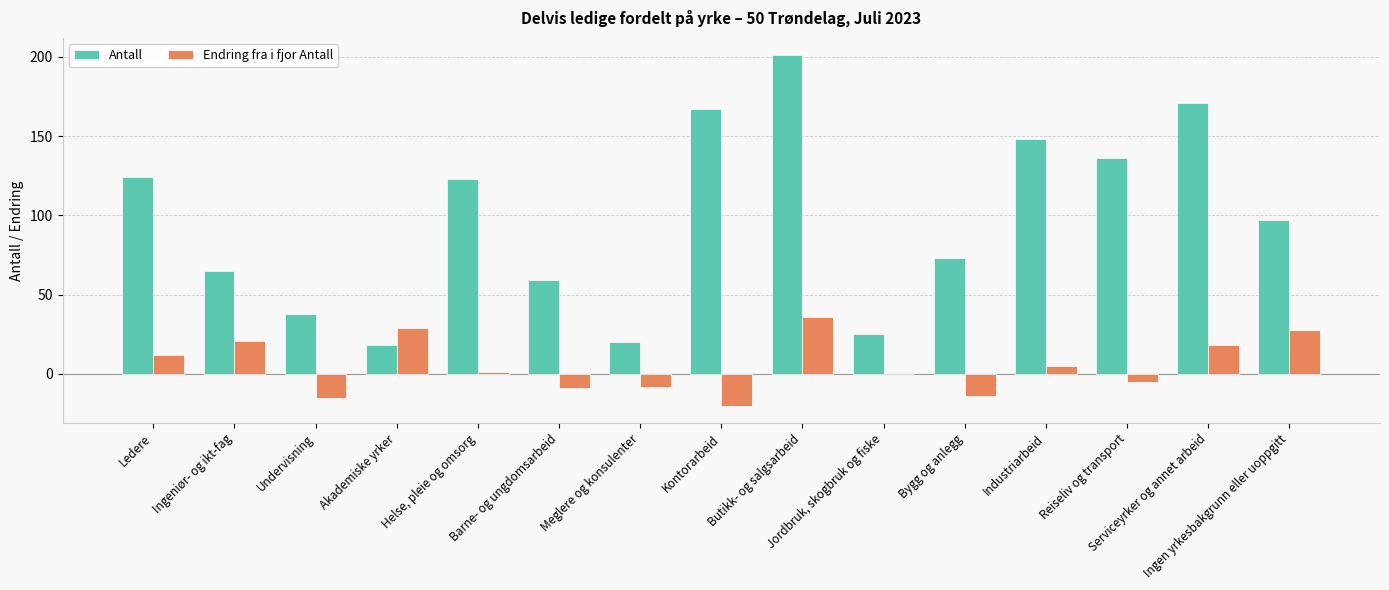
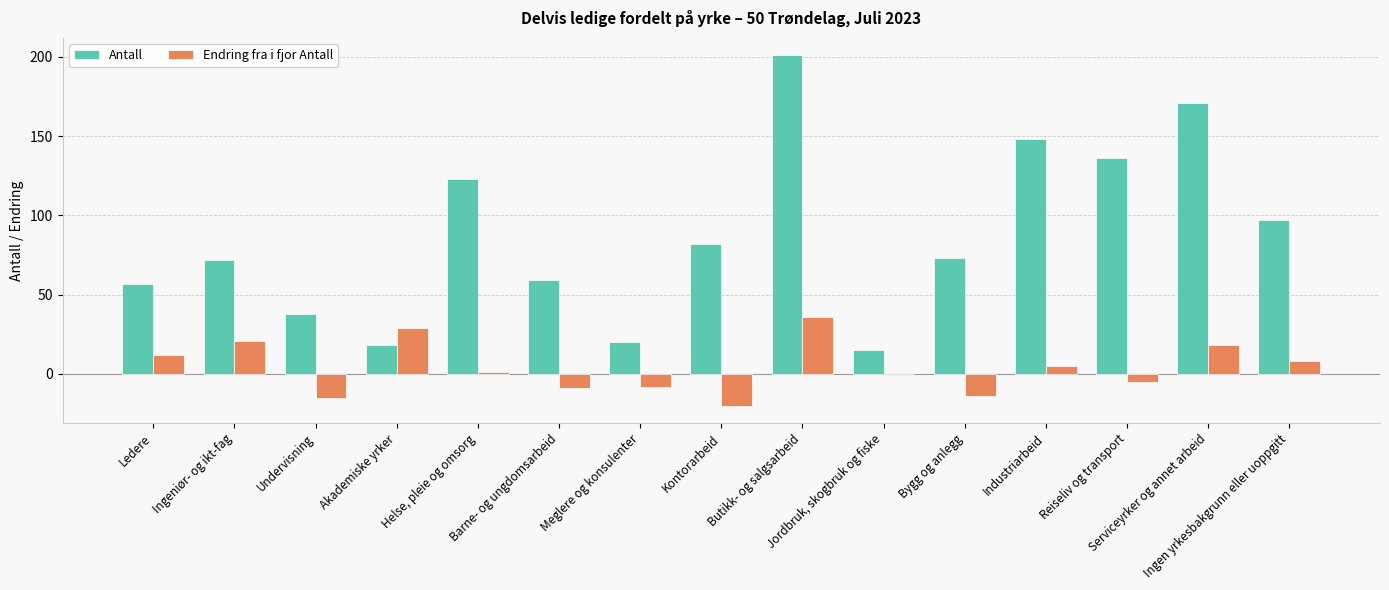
  {
    "Antall": {
-     "Ledere": 124,
-     "Ingeniør- og ikt-fag": 65,
+     "Ledere": 57,
+     "Ingeniør- og ikt-fag": 72,
      "Undervisning": 38,
      "Akademiske yrker": 18,
      "Helse, pleie og omsorg": 123,
      "Barne- og ungdomsarbeid": 59,
      "Meglere og konsulenter": 20,
-     "Kontorarbeid": 167,
+     "Kontorarbeid": 82,
      "Butikk- og salgsarbeid": 201,
-     "Jordbruk, skogbruk og fiske": 25,
+     "Jordbruk, skogbruk og fiske": 15,
      "Bygg og anlegg": 73,
      "Industriarbeid": 148,
      "Reiseliv og transport": 136,
      "Serviceyrker og annet arbeid": 171,
      "Ingen yrkesbakgrunn eller uoppgitt": 97
    },
    "Endring fra i fjor Antall": {
      "Ledere": 12,
      "Ingeniør- og ikt-fag": 21,
      "Undervisning": -15,
      "Akademiske yrker": 29,
      "Barne- og ungdomsarbeid": -9,
      "Meglere og konsulenter": -8,
      "Kontorarbeid": -20,
      "Butikk- og salgsarbeid": 36,
      "Jordbruk, skogbruk og fiske": 0,
      "Bygg og anlegg": -14,
      "Industriarbeid": 5,
      "Reiseliv og transport": -5,
      "Serviceyrker og annet arbeid": 18,
-     "Ingen yrkesbakgrunn eller uoppgitt": 28
+     "Ingen yrkesbakgrunn eller uoppgitt": 8
    }
  }
